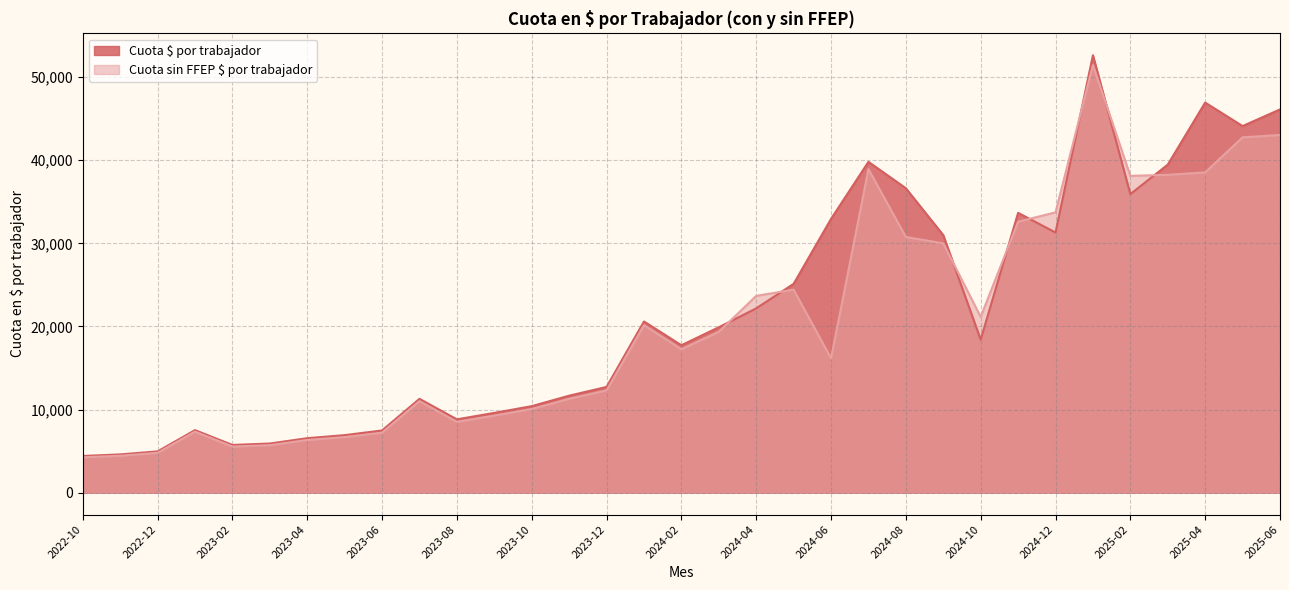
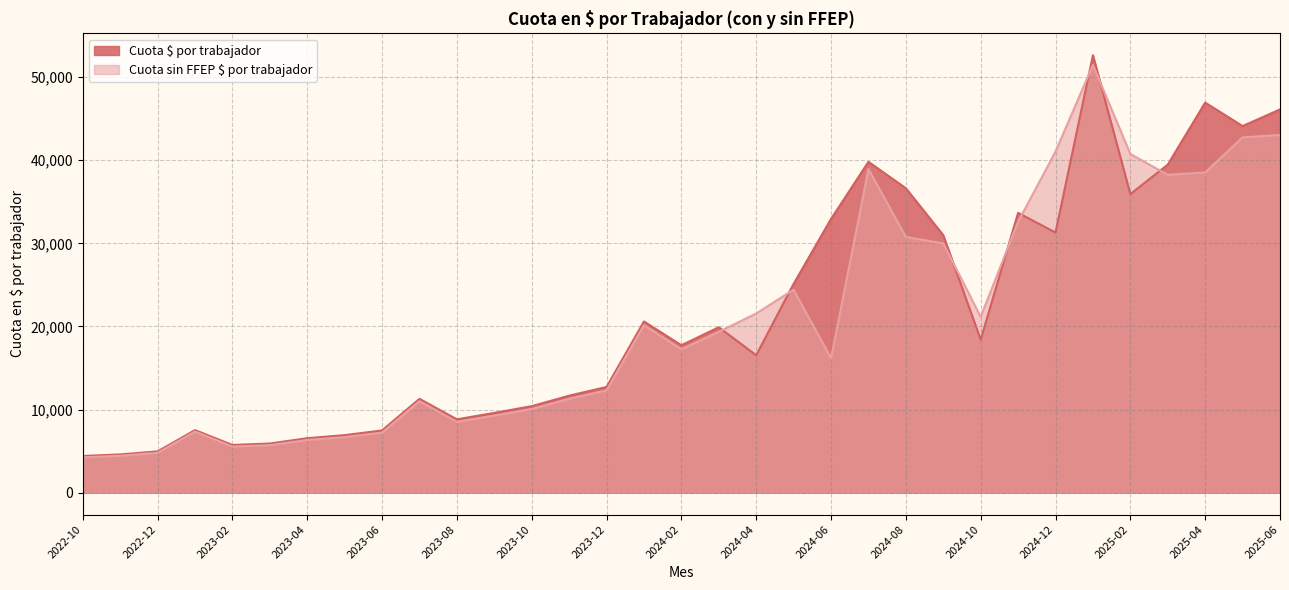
  {
    "Cuota $ por trabajador": {
      "2023-10": "10,000",
      "2023-12": "13,000",
      "2024-02": "18,000",
-     "2024-04": "22,000",
+     "2024-04": "17,000",
      "2024-06": "33,000",
      "2024-08": "37,000",
      "2024-10": "18,000",
      "2024-12": "31,000",
      "2025-02": "36,000",
      "2025-04": "47,000",
      "2025-06": "46,000"
    },
    "Cuota sin FFEP $ por trabajador": {
      "2023-10": "10,000",
      "2023-12": "12,000",
      "2024-02": "17,000",
-     "2024-04": "24,000",
+     "2024-04": "22,000",
      "2024-06": "16,000",
      "2024-08": "31,000",
      "2024-10": "21,000",
-     "2024-12": "34,000",
-     "2025-02": "38,000",
+     "2024-12": "41,000",
+     "2025-02": "41,000",
      "2025-04": "39,000",
      "2025-06": "43,000"
    }
  }
